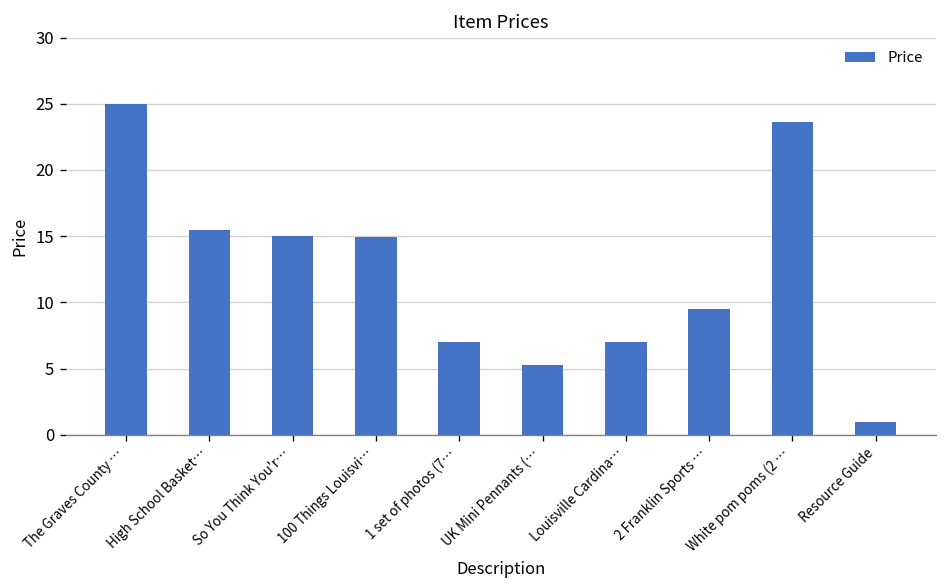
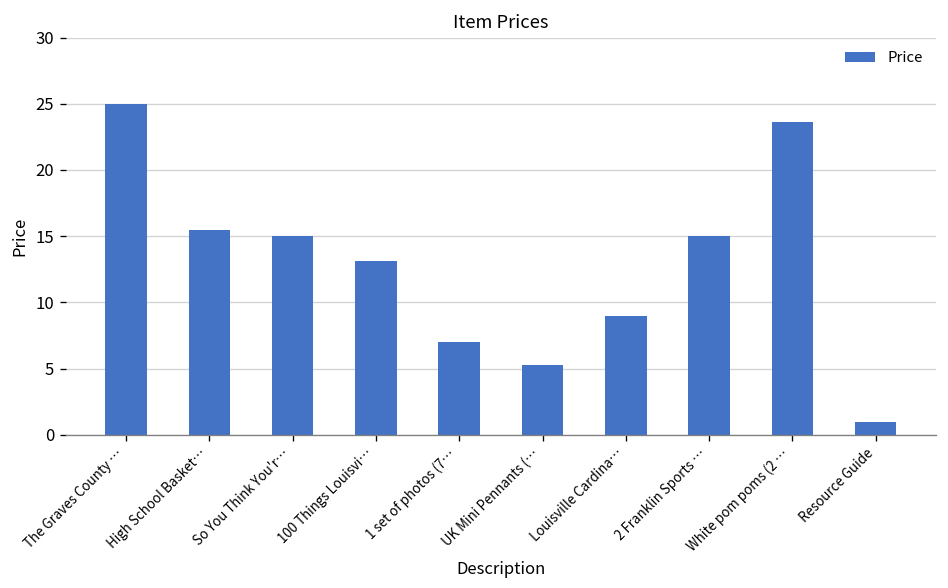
  {
    "The Graves County …": 25.0,
    "High School Basket…": 15.4,
    "So You Think You'r…": 15.0,
-   "100 Things Louisvi…": 15.0,
+   "100 Things Louisvi…": 13.1,
    "1 set of photos (7…": 7.0,
    "UK Mini Pennants (…": 5.3,
-   "Louisville Cardina…": 7.0,
-   "2 Franklin Sports …": 9.5,
+   "Louisville Cardina…": 9.0,
+   "2 Franklin Sports …": 15.0,
    "White pom poms (2 …": 23.6,
    "Resource Guide": 1.0
  }
